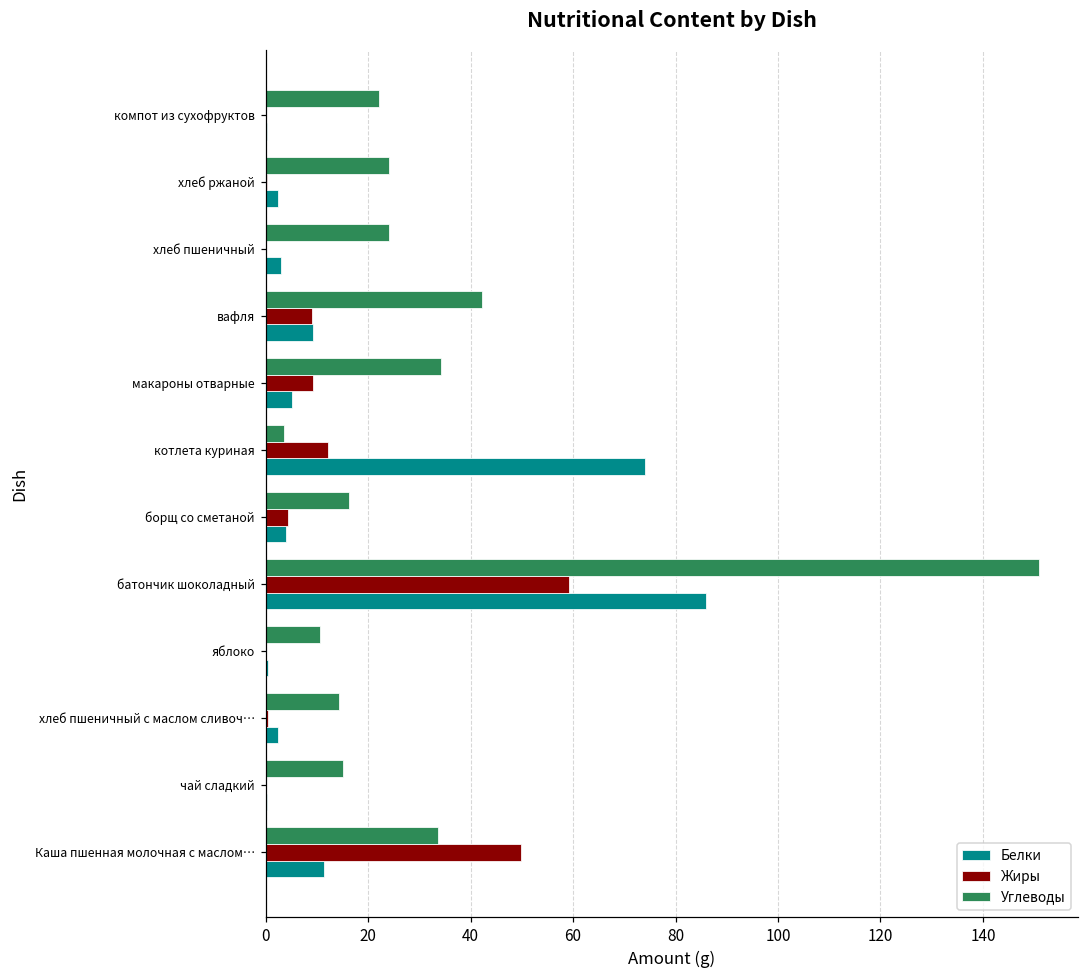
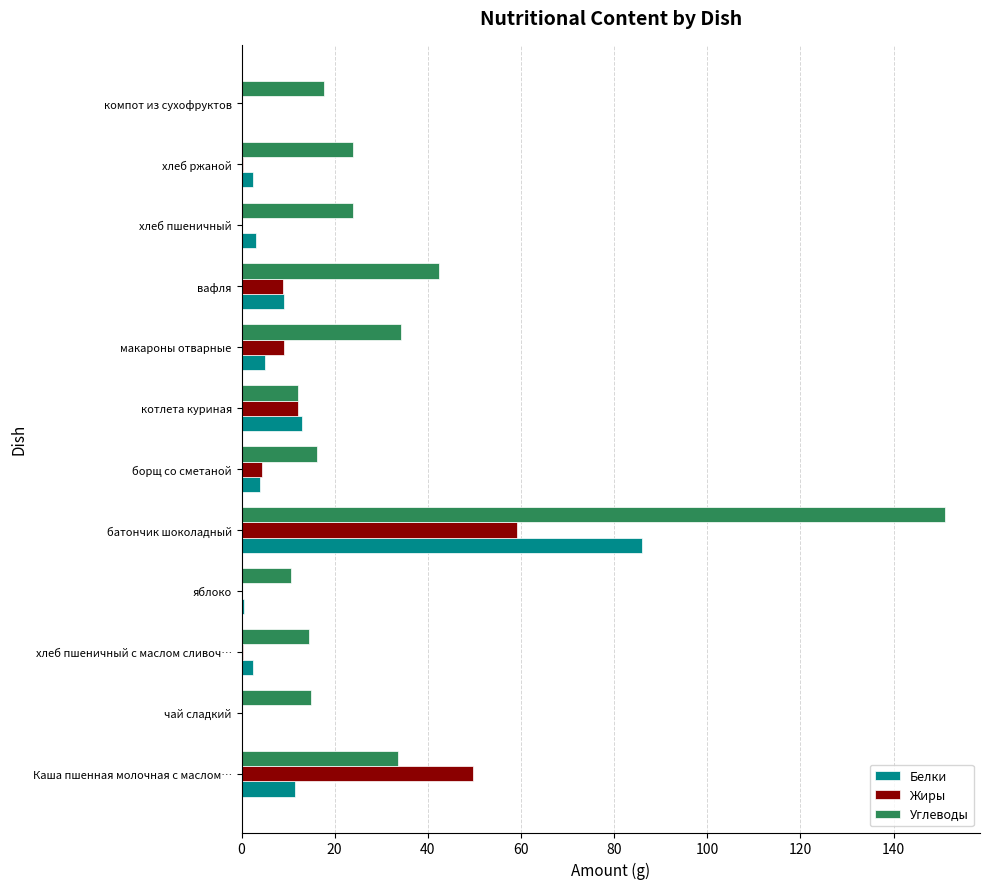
  {
    "Белки": {
      "хлеб ржаной": 3,
      "хлеб пшеничный": 3,
      "вафля": 9,
      "макароны отварные": 5,
-     "котлета куриная": 74,
+     "котлета куриная": 13,
      "борщ со сметаной": 4,
      "батончик шоколадный": 86,
      "хлеб пшеничный с маслом сливоч…": 2,
      "Каша пшенная молочная с маслом…": 11
    },
    "Жиры": {
      "компот из сухофруктов": 0,
      "хлеб пшеничный": 0,
      "вафля": 9,
      "макароны отварные": 9,
      "котлета куриная": 12,
      "борщ со сметаной": 4,
      "батончик шоколадный": 59,
      "яблоко": 0,
      "чай сладкий": 0,
      "Каша пшенная молочная с маслом…": 50
    },
    "Углеводы": {
-     "компот из сухофруктов": 22,
+     "компот из сухофруктов": 18,
      "хлеб ржаной": 24,
      "хлеб пшеничный": 24,
      "вафля": 42,
      "макароны отварные": 34,
-     "котлета куриная": 4,
+     "котлета куриная": 12,
      "борщ со сметаной": 16,
      "батончик шоколадный": 151,
      "яблоко": 11,
      "хлеб пшеничный с маслом сливоч…": 14,
      "чай сладкий": 15,
      "Каша пшенная молочная с маслом…": 34
    }
  }
